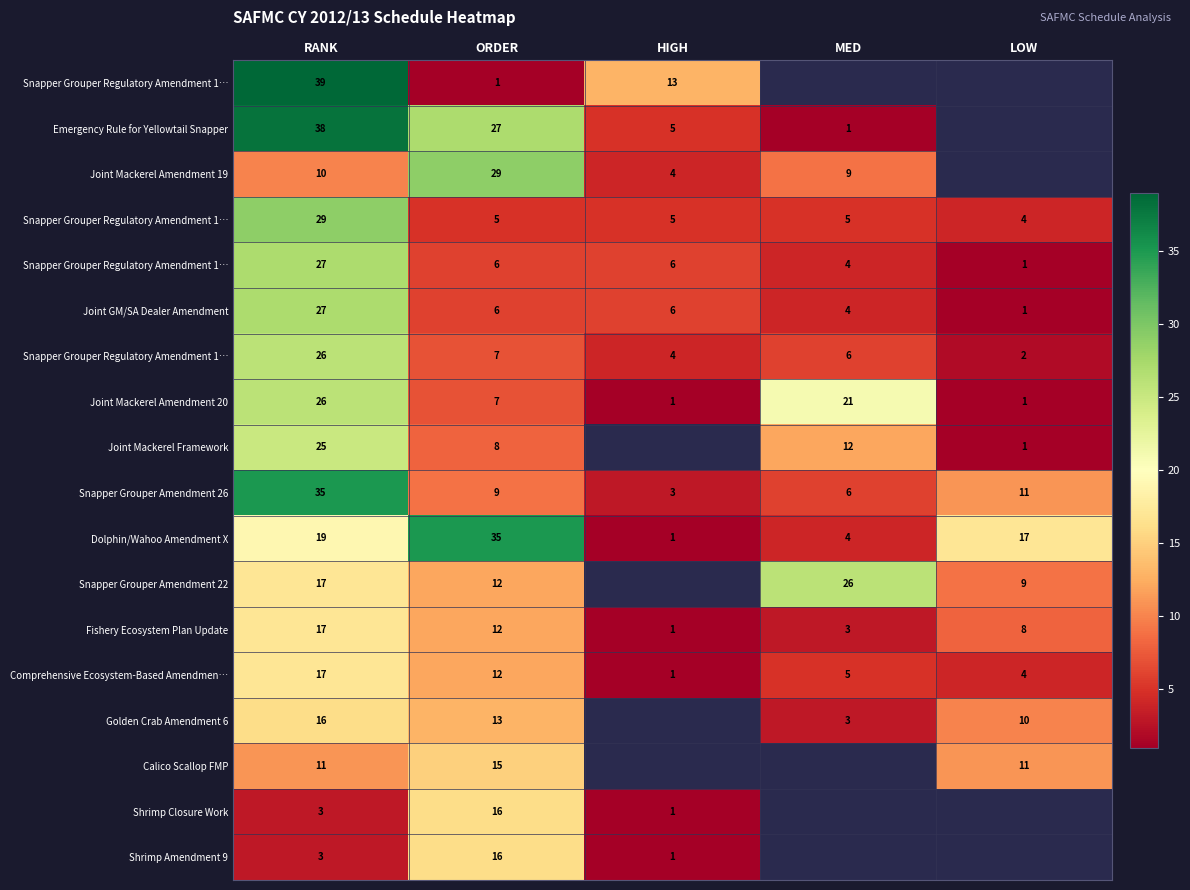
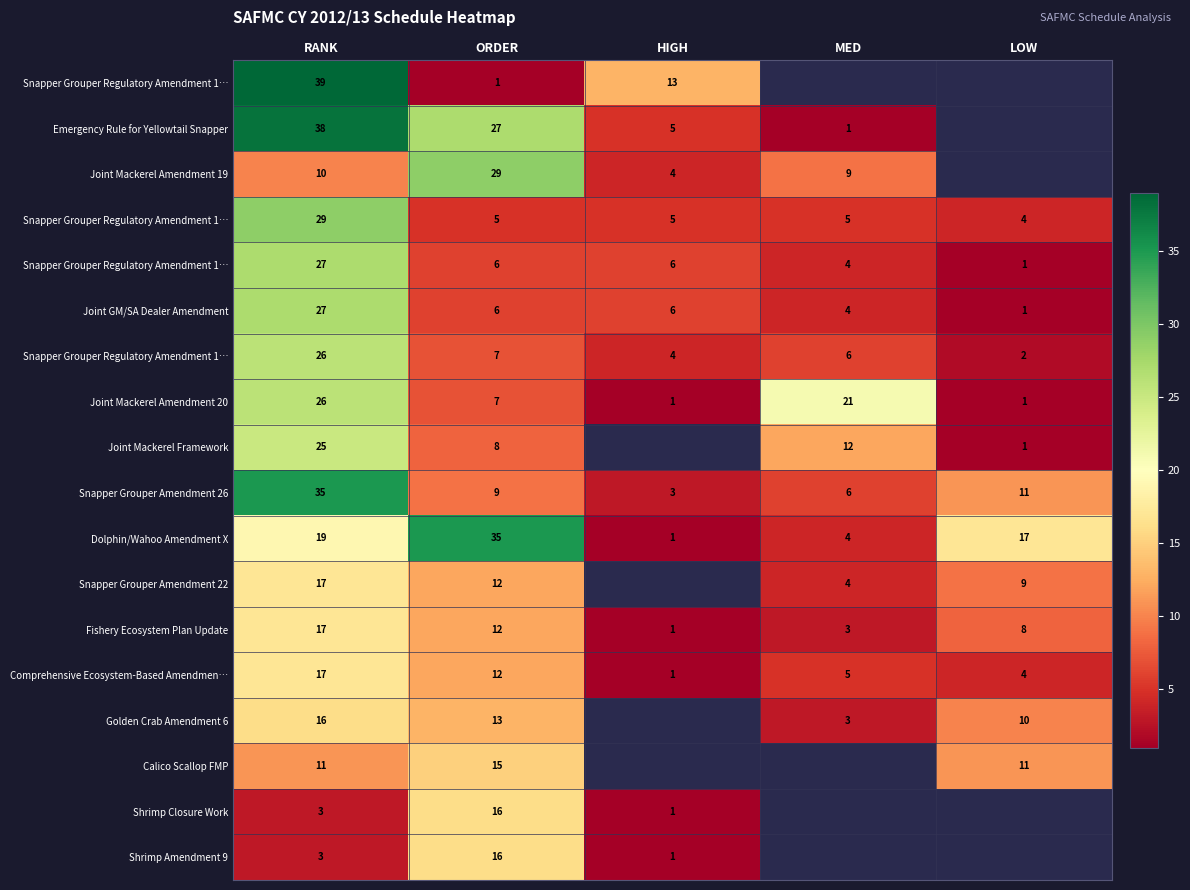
  {
    "Emergency Rule for Yellowtail Snapper": {
      "RANK": 38,
      "ORDER": 27,
      "HIGH": 5,
      "MED": 1
    },
    "Joint Mackerel Amendment 19": {
      "RANK": 10,
      "ORDER": 29,
      "HIGH": 4,
      "MED": 9
    },
    "Joint GM/SA Dealer Amendment": {
      "RANK": 27,
      "ORDER": 6,
      "HIGH": 6,
      "MED": 4,
      "LOW": 1
    },
    "Joint Mackerel Amendment 20": {
      "RANK": 26,
      "ORDER": 7,
      "HIGH": 1,
      "MED": 21,
      "LOW": 1
    },
    "Joint Mackerel Framework": {
      "RANK": 25,
      "ORDER": 8,
      "MED": 12,
      "LOW": 1
    },
    "Snapper Grouper Amendment 26": {
      "RANK": 35,
      "ORDER": 9,
      "HIGH": 3,
      "MED": 6,
      "LOW": 11
    },
    "Dolphin/Wahoo Amendment X": {
      "RANK": 19,
      "ORDER": 35,
      "HIGH": 1,
      "MED": 4,
      "LOW": 17
    },
    "Snapper Grouper Amendment 22": {
      "RANK": 17,
      "ORDER": 12,
-     "MED": 26,
+     "MED": 4,
      "LOW": 9
    },
    "Fishery Ecosystem Plan Update": {
      "RANK": 17,
      "ORDER": 12,
      "HIGH": 1,
      "MED": 3,
      "LOW": 8
    },
    "Comprehensive Ecosystem-Based Amendmen…": {
      "RANK": 17,
      "ORDER": 12,
      "HIGH": 1,
      "MED": 5,
      "LOW": 4
    },
    "Golden Crab Amendment 6": {
      "RANK": 16,
      "ORDER": 13,
      "MED": 3,
      "LOW": 10
    },
    "Calico Scallop FMP": {
      "RANK": 11,
      "ORDER": 15,
      "LOW": 11
    },
    "Shrimp Closure Work": {
      "RANK": 3,
      "ORDER": 16,
      "HIGH": 1
    },
    "Shrimp Amendment 9": {
      "RANK": 3,
      "ORDER": 16,
      "HIGH": 1
    }
  }
